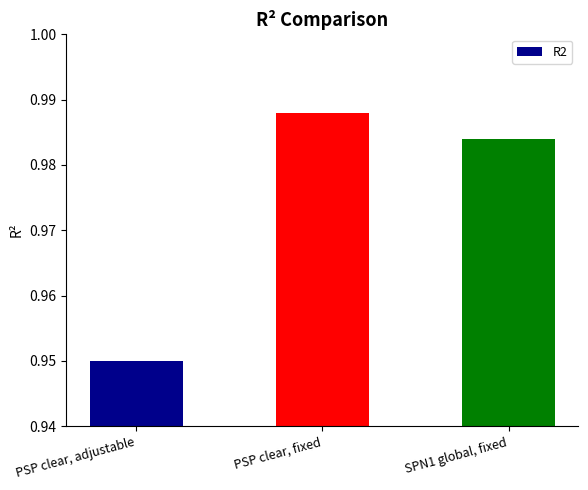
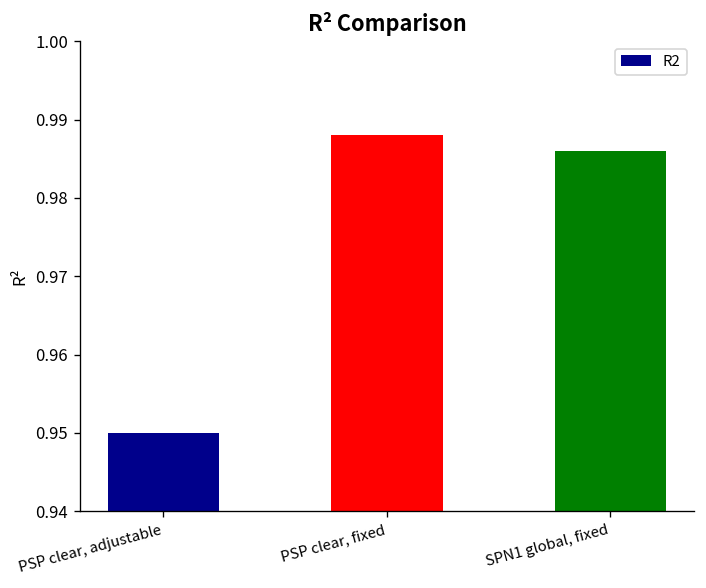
  {
    "PSP clear, adjustable": 0.950,
    "PSP clear, fixed": 0.988,
-   "SPN1 global, fixed": 0.984
+   "SPN1 global, fixed": 0.986
  }
